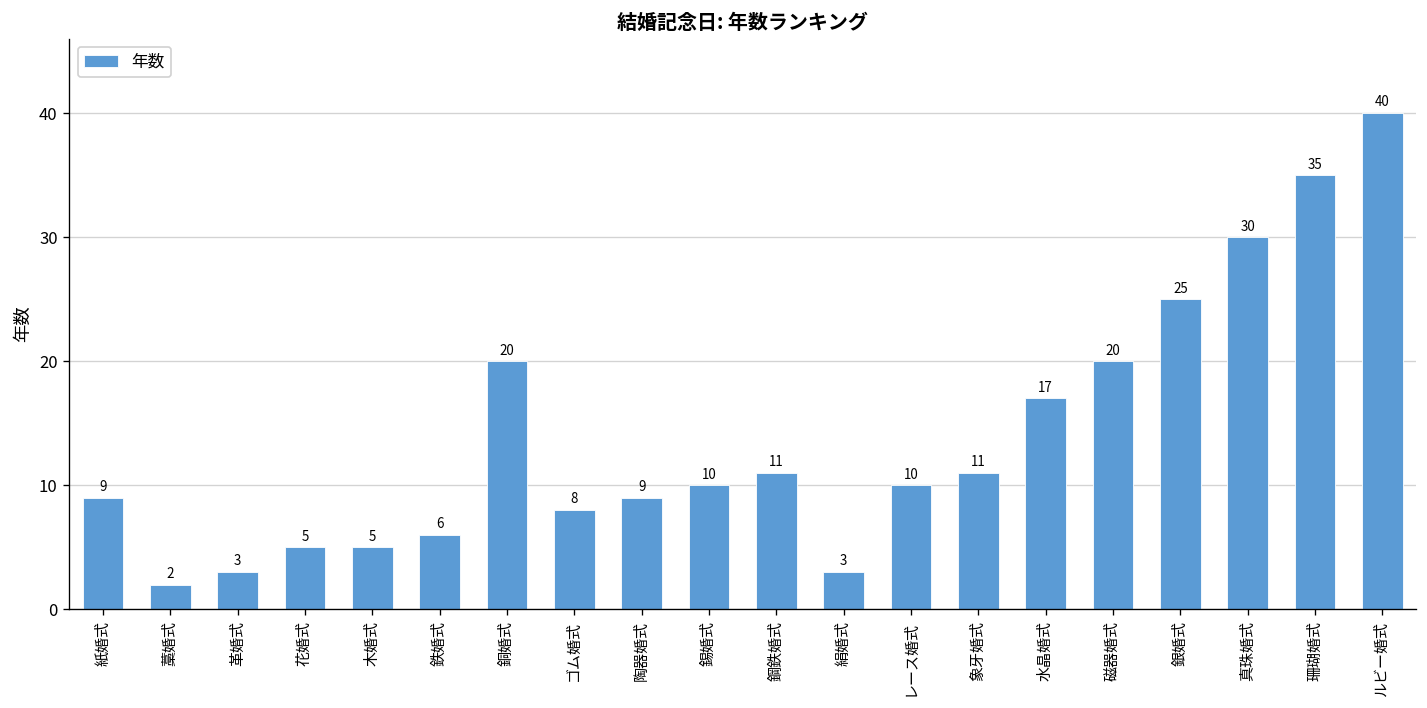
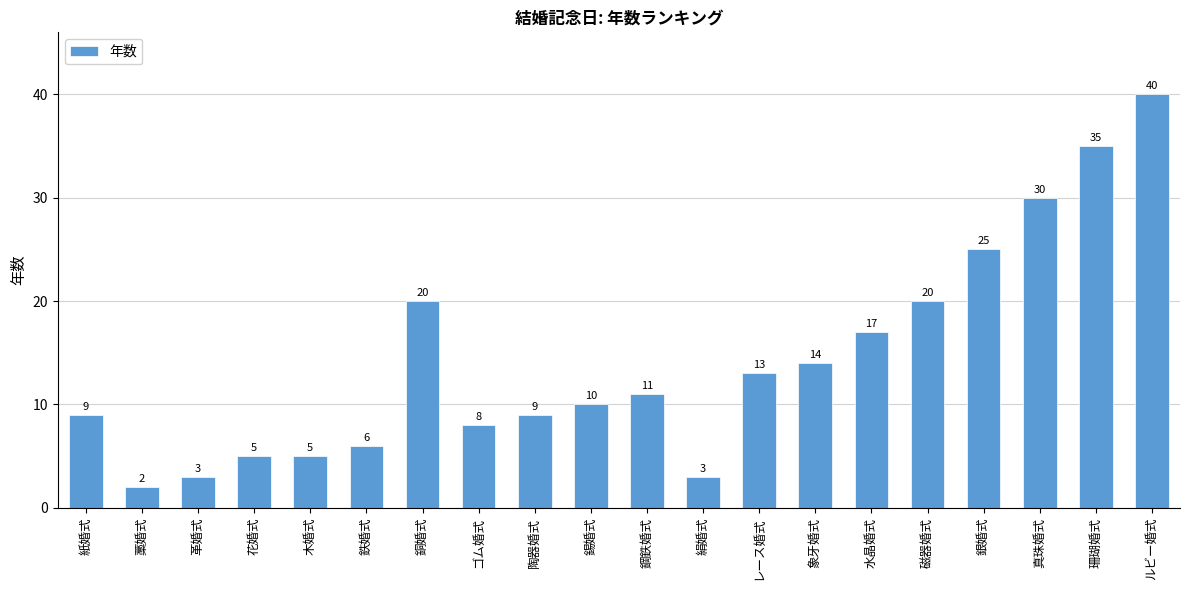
  {
    "紙婚式": 9,
    "藁婚式": 2,
    "革婚式": 3,
    "花婚式": 5,
    "木婚式": 5,
    "鉄婚式": 6,
    "銅婚式": 20,
    "ゴム婚式": 8,
    "陶器婚式": 9,
    "錫婚式": 10,
    "鋼鉄婚式": 11,
    "絹婚式": 3,
-   "レース婚式": 10,
-   "象牙婚式": 11,
+   "レース婚式": 13,
+   "象牙婚式": 14,
    "水晶婚式": 17,
    "磁器婚式": 20,
    "銀婚式": 25,
    "真珠婚式": 30,
    "珊瑚婚式": 35,
    "ルビー婚式": 40
  }
